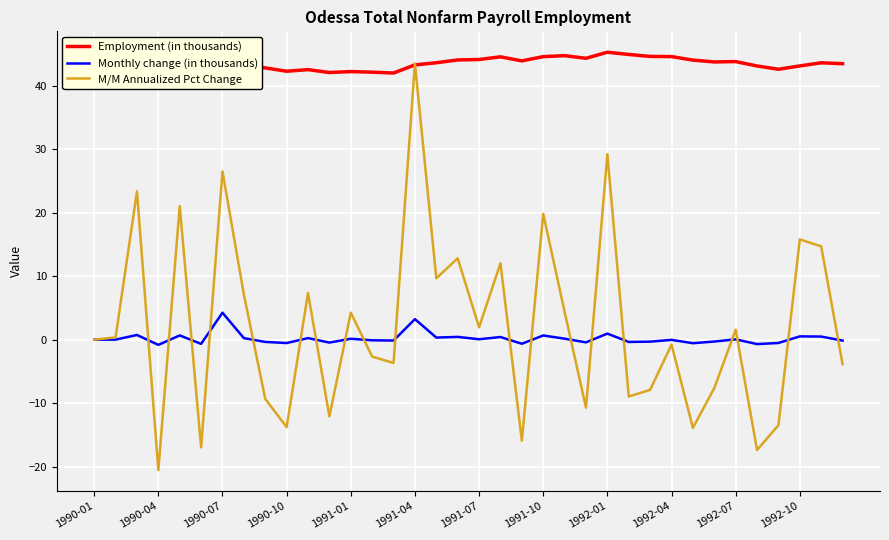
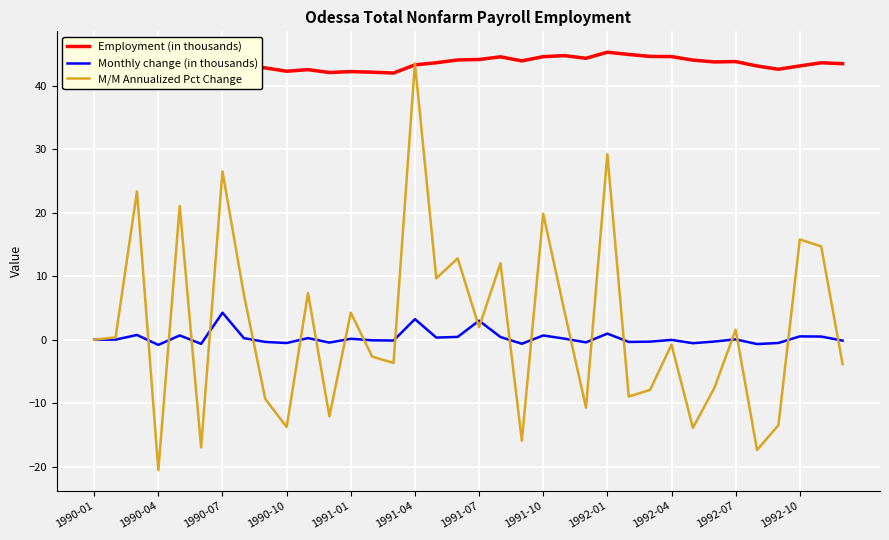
  {
    "Employment (in thousands)": {
      "1990-10": 42,
      "1991-01": 42,
      "1991-07": 44,
      "1991-10": 45,
      "1992-01": 45,
      "1992-04": 45,
      "1992-07": 44,
      "1992-10": 43
    },
    "Monthly change (in thousands)": {
      "1990-04": -1,
      "1990-07": 4,
      "1990-10": -1,
      "1991-01": 0,
      "1991-04": 3,
-     "1991-07": 0,
+     "1991-07": 3,
      "1991-10": 1,
      "1992-01": 1,
      "1992-04": 0,
      "1992-07": 0,
      "1992-10": 1
    },
    "M/M Annualized Pct Change": {
      "1990-04": -21,
      "1990-07": 27,
      "1990-10": -14,
      "1991-01": 4,
      "1991-07": 2,
      "1991-10": 20,
      "1992-01": 29,
      "1992-04": -1,
      "1992-07": 2,
      "1992-10": 16
    }
  }
